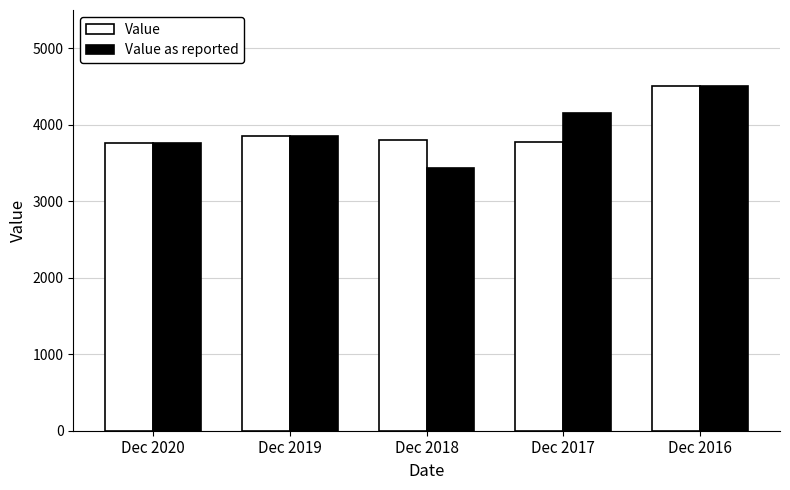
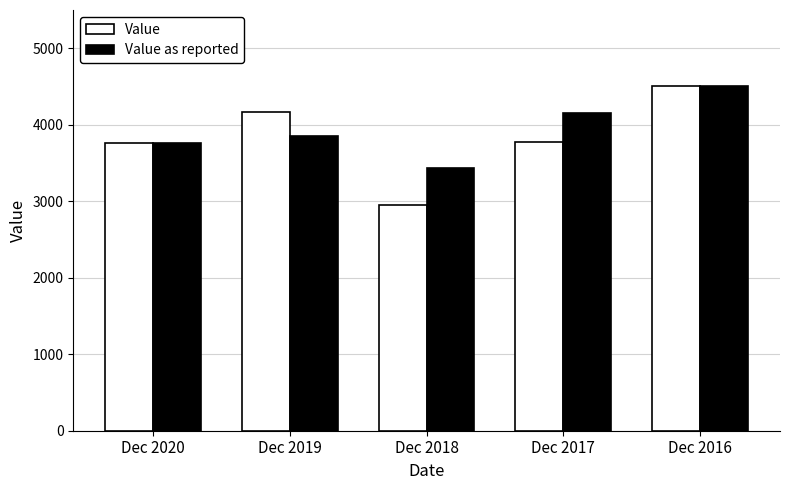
  {
    "Value": {
      "Dec 2020": 3800,
-     "Dec 2019": 3900,
-     "Dec 2018": 3800,
+     "Dec 2019": 4200,
+     "Dec 2018": 3000,
      "Dec 2017": 3800,
      "Dec 2016": 4500
    },
    "Value as reported": {
      "Dec 2020": 3800,
      "Dec 2019": 3900,
      "Dec 2018": 3400,
      "Dec 2017": 4200,
      "Dec 2016": 4500
    }
  }
